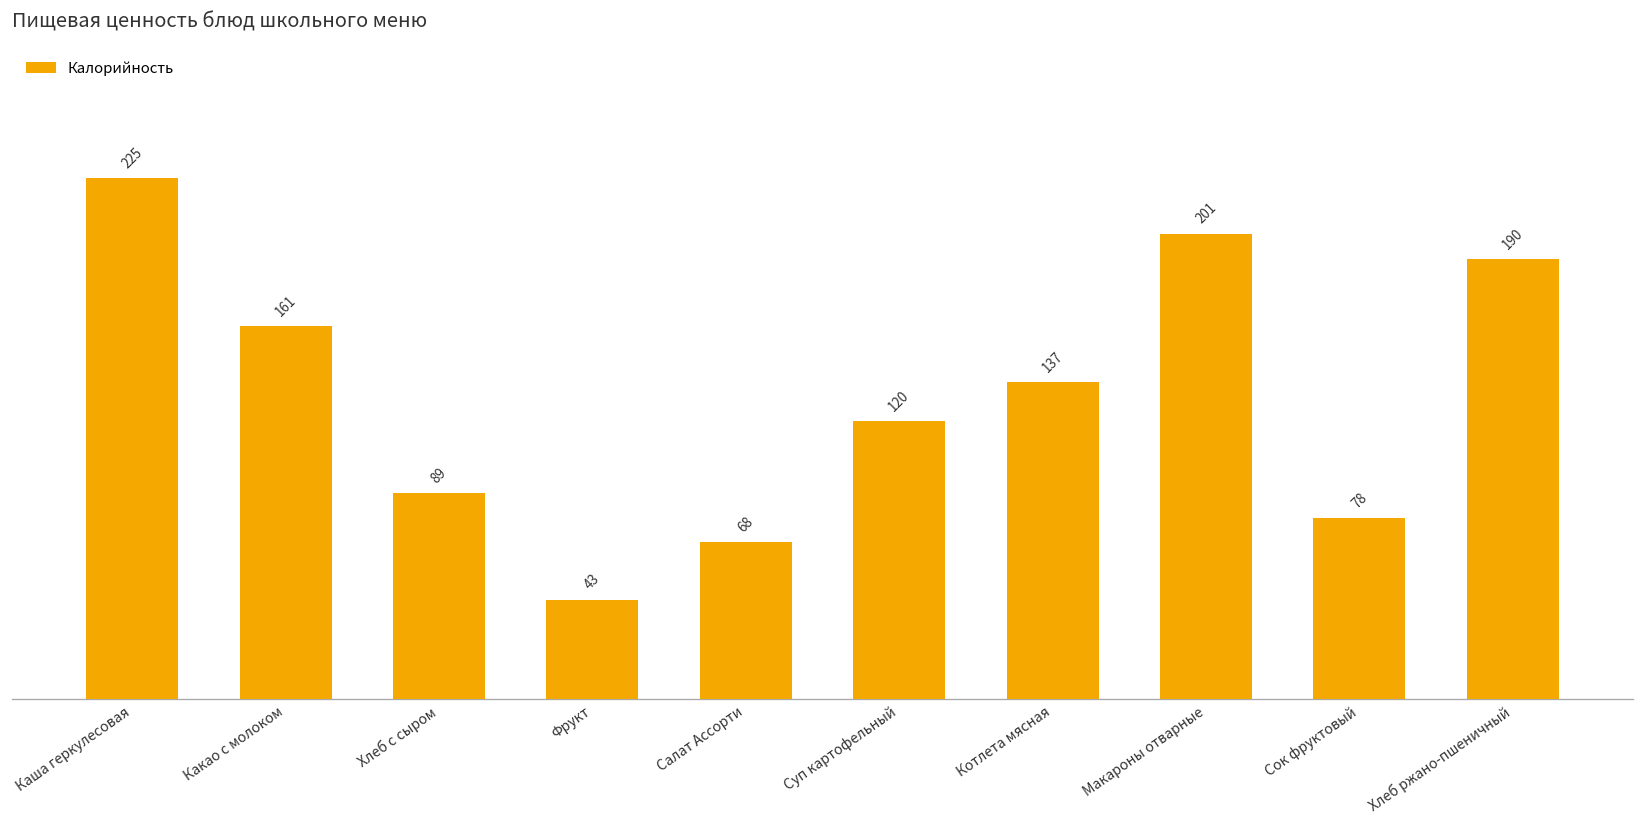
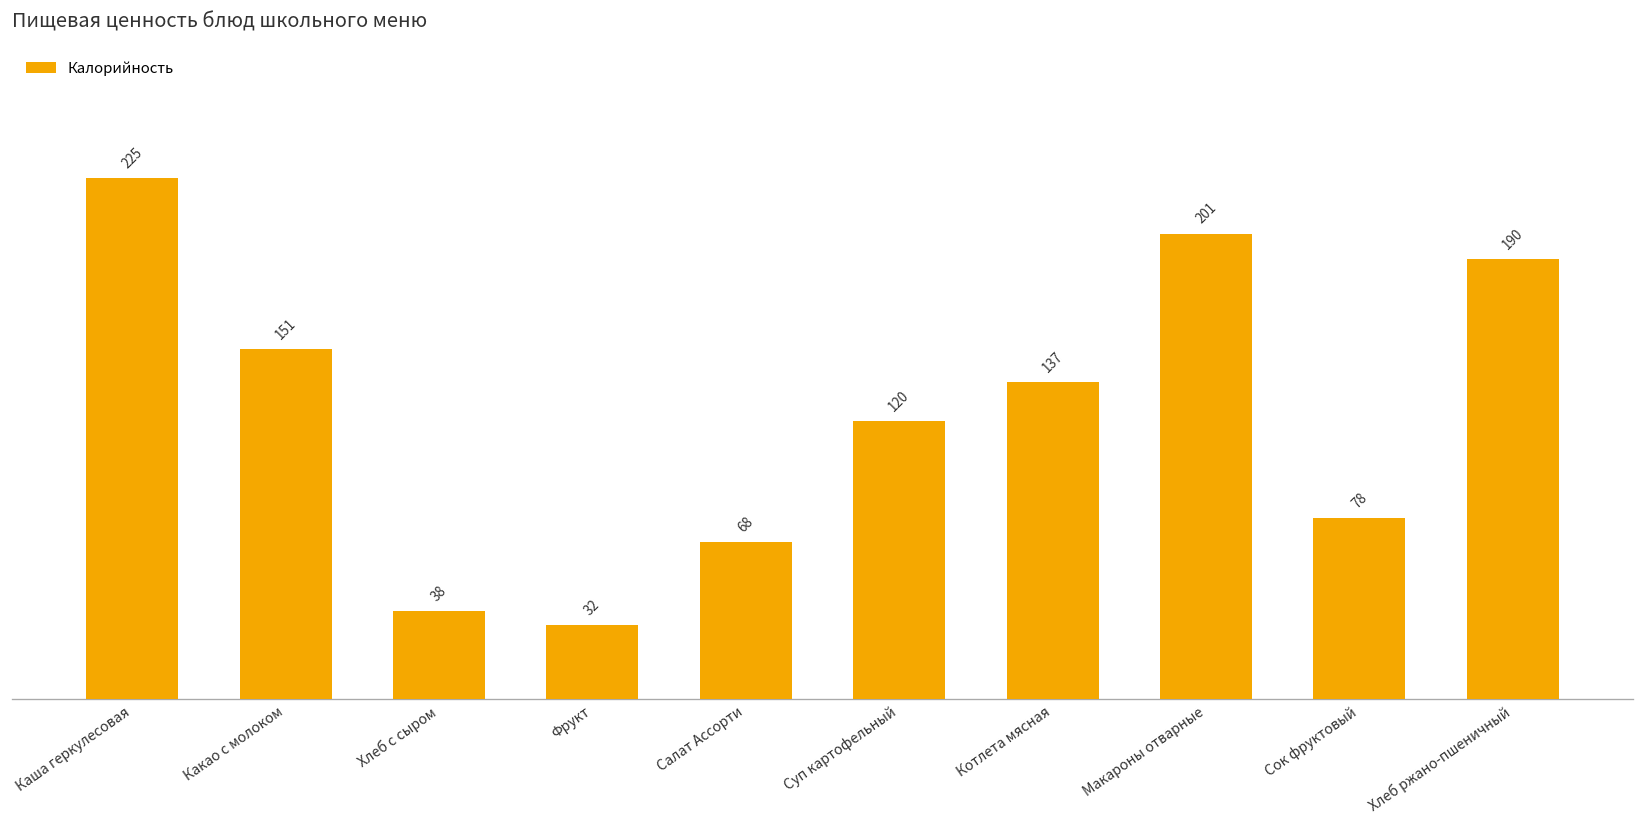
  {
    "Каша геркулесовая": 225,
-   "Какао с молоком": 161,
-   "Хлеб с сыром": 89,
-   "Фрукт": 43,
+   "Какао с молоком": 151,
+   "Хлеб с сыром": 38,
+   "Фрукт": 32,
    "Салат Ассорти": 68,
    "Суп картофельный": 120,
    "Котлета мясная": 137,
    "Макароны отварные": 201,
    "Сок фруктовый": 78,
    "Хлеб ржано-пшеничный": 190
  }
